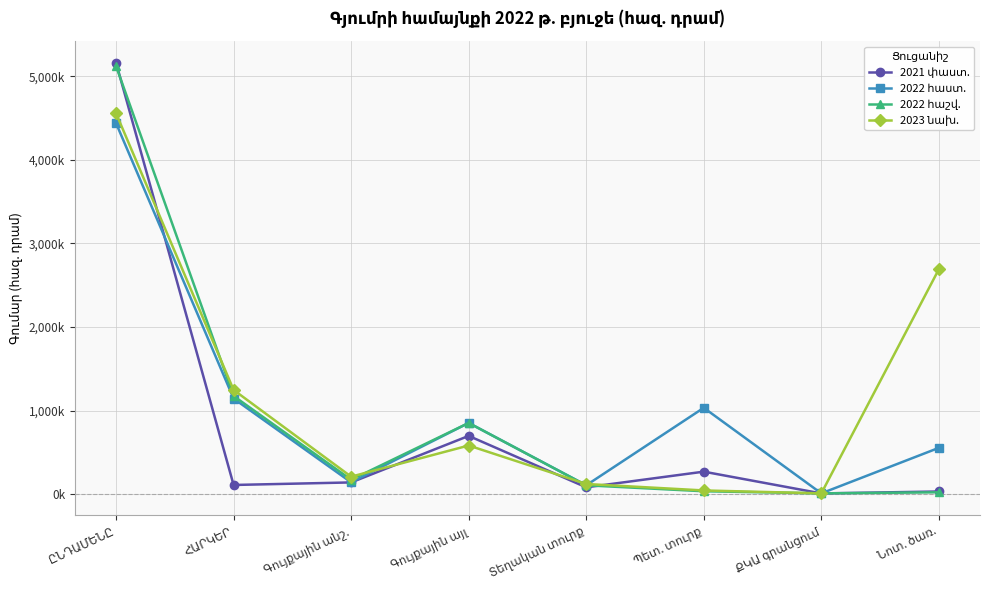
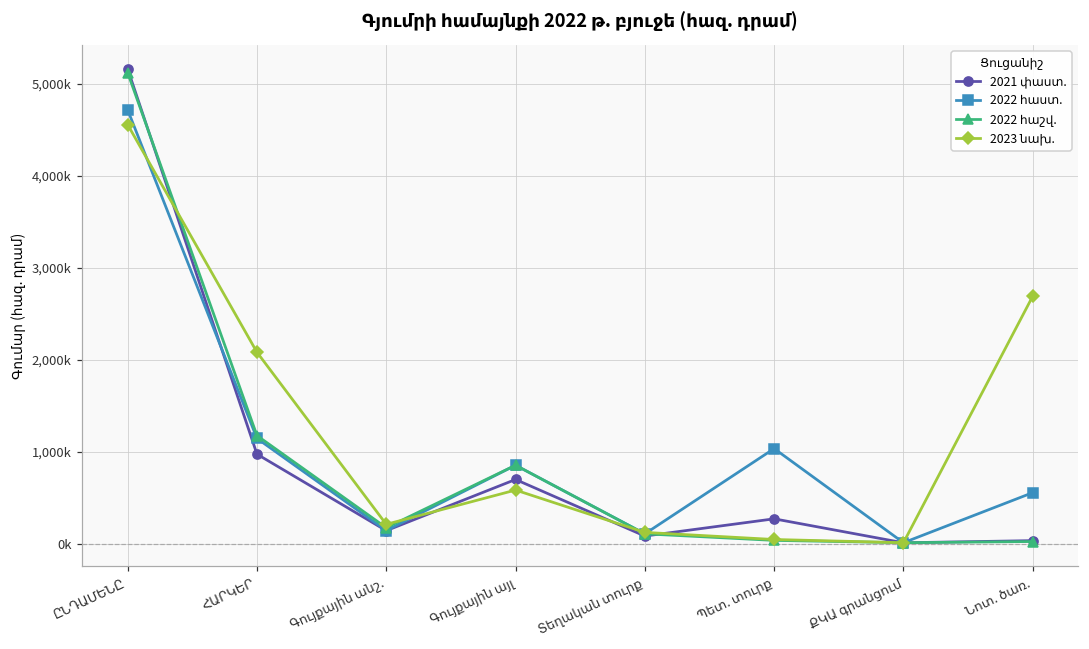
  {
    "2021 փաստ.": {
      "ԸՆԴԱՄԵՆԸ": "5,200,000",
-     "ՀԱՐԿԵՐ": "100,000",
+     "ՀԱՐԿԵՐ": "1,000,000",
      "Գույքային այլ": "700,000",
      "Պետ. տուրք": "300,000"
    },
    "2022 հաստ.": {
-     "ԸՆԴԱՄԵՆԸ": "4,400,000",
+     "ԸՆԴԱՄԵՆԸ": "4,700,000",
      "ՀԱՐԿԵՐ": "1,100,000",
      "Պետ. տուրք": "1,000,000",
      "Նոտ. ծառ.": "600,000"
    },
    "2022 հաշվ.": {
      "ԸՆԴԱՄԵՆԸ": "5,100,000",
      "ՀԱՐԿԵՐ": "1,200,000",
      "Գույքային անշ.": "200,000"
    },
    "2023 նախ.": {
      "ԸՆԴԱՄԵՆԸ": "4,600,000",
-     "ՀԱՐԿԵՐ": "1,200,000",
+     "ՀԱՐԿԵՐ": "2,100,000",
      "Գույքային անշ.": "200,000",
      "Գույքային այլ": "600,000",
      "Նոտ. ծառ.": "2,700,000"
    }
  }
